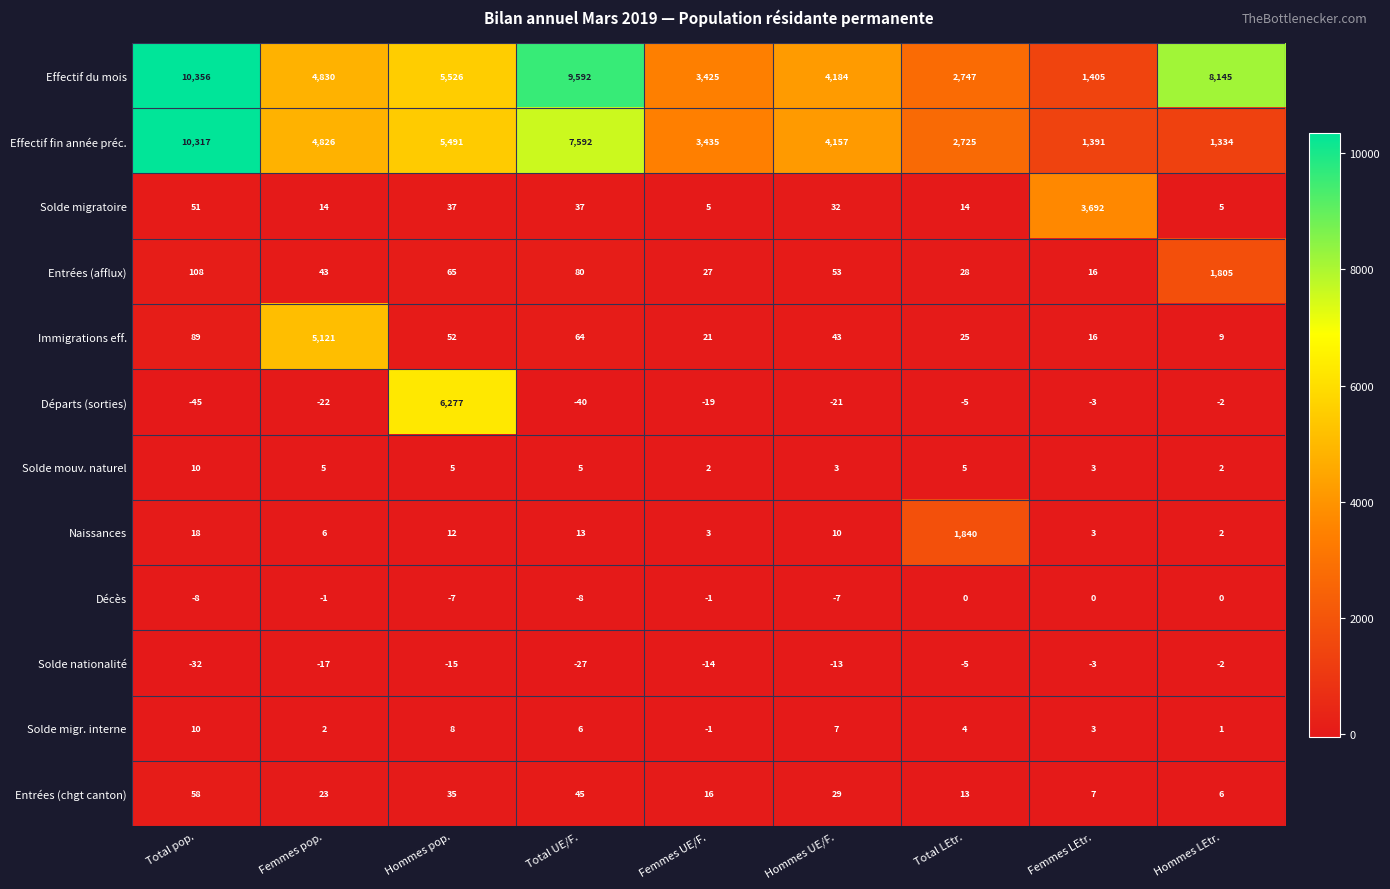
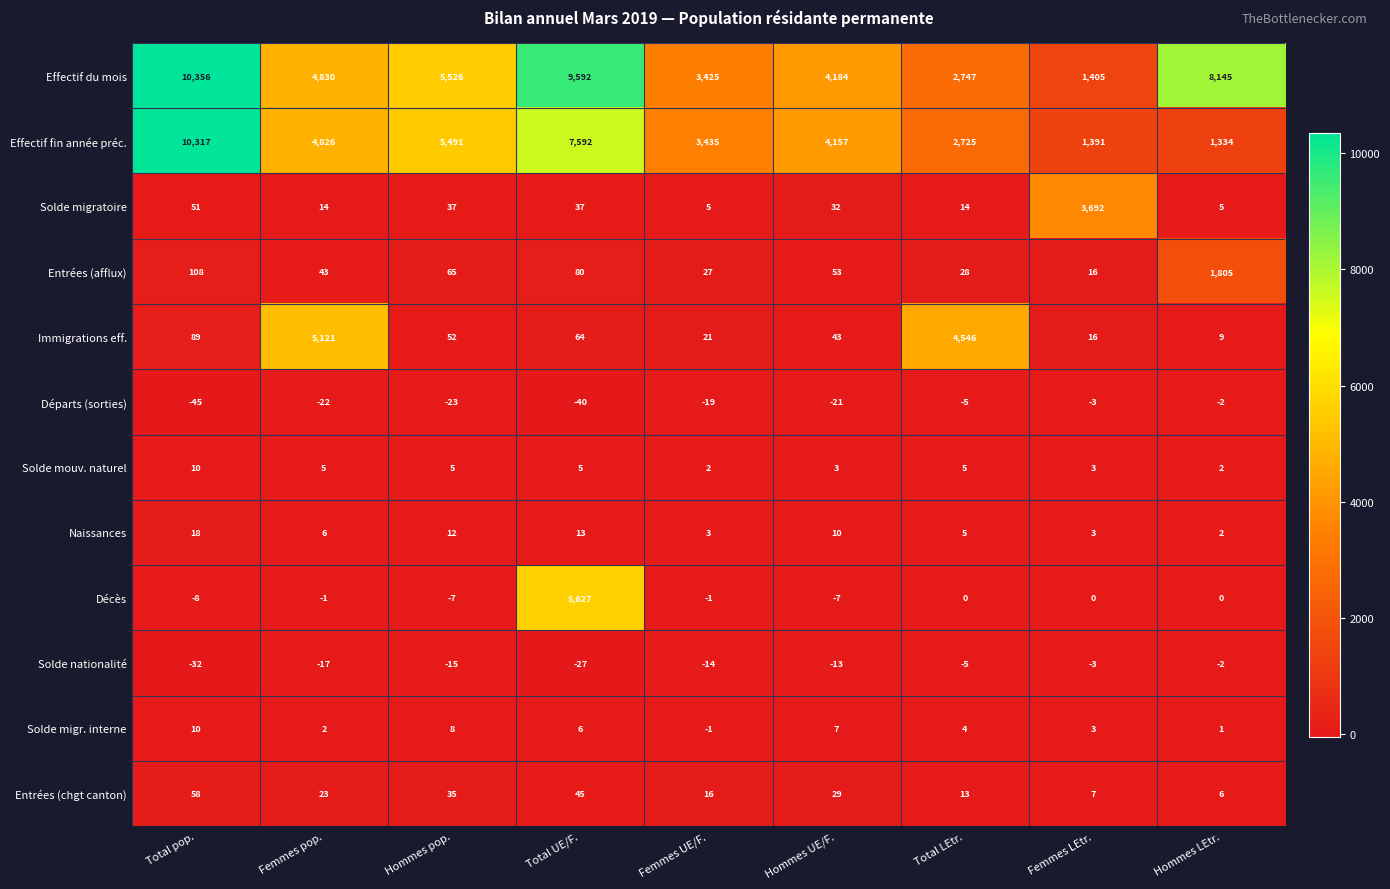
  {
    "Effectif du mois": {
      "Total pop.": "10,356",
      "Femmes pop.": "4,830",
      "Hommes pop.": "5,526",
      "Total UE/F.": "9,592",
      "Femmes UE/F.": "3,425",
      "Hommes UE/F.": "4,184",
      "Total LEtr.": "2,747",
      "Femmes LEtr.": "1,405",
      "Hommes LEtr.": "8,145"
    },
    "Effectif fin année préc.": {
      "Total pop.": "10,317",
      "Femmes pop.": "4,826",
      "Hommes pop.": "5,491",
      "Total UE/F.": "7,592",
      "Femmes UE/F.": "3,435",
      "Hommes UE/F.": "4,157",
      "Total LEtr.": "2,725",
      "Femmes LEtr.": "1,391",
      "Hommes LEtr.": "1,334"
    },
    "Solde migratoire": {
      "Total pop.": "51",
      "Femmes pop.": "14",
      "Hommes pop.": "37",
      "Total UE/F.": "37",
      "Femmes UE/F.": "5",
      "Hommes UE/F.": "32",
      "Total LEtr.": "14",
      "Femmes LEtr.": "3,692",
      "Hommes LEtr.": "5"
    },
    "Entrées (afflux)": {
      "Total pop.": "108",
      "Femmes pop.": "43",
      "Hommes pop.": "65",
      "Total UE/F.": "80",
      "Femmes UE/F.": "27",
      "Hommes UE/F.": "53",
      "Total LEtr.": "28",
      "Femmes LEtr.": "16",
      "Hommes LEtr.": "1,805"
    },
    "Immigrations eff.": {
      "Total pop.": "89",
      "Femmes pop.": "5,121",
      "Hommes pop.": "52",
      "Total UE/F.": "64",
      "Femmes UE/F.": "21",
      "Hommes UE/F.": "43",
-     "Total LEtr.": "25",
+     "Total LEtr.": "4,546",
      "Femmes LEtr.": "16",
      "Hommes LEtr.": "9"
    },
    "Départs (sorties)": {
      "Total pop.": "-45",
      "Femmes pop.": "-22",
-     "Hommes pop.": "6,277",
+     "Hommes pop.": "-23",
      "Total UE/F.": "-40",
      "Femmes UE/F.": "-19",
      "Hommes UE/F.": "-21",
      "Total LEtr.": "-5",
      "Femmes LEtr.": "-3",
      "Hommes LEtr.": "-2"
    },
    "Solde mouv. naturel": {
      "Total pop.": "10",
      "Femmes pop.": "5",
      "Hommes pop.": "5",
      "Total UE/F.": "5",
      "Femmes UE/F.": "2",
      "Hommes UE/F.": "3",
      "Total LEtr.": "5",
      "Femmes LEtr.": "3",
      "Hommes LEtr.": "2"
    },
    "Naissances": {
      "Total pop.": "18",
      "Femmes pop.": "6",
      "Hommes pop.": "12",
      "Total UE/F.": "13",
      "Femmes UE/F.": "3",
      "Hommes UE/F.": "10",
-     "Total LEtr.": "1,840",
+     "Total LEtr.": "5",
      "Femmes LEtr.": "3",
      "Hommes LEtr.": "2"
    },
    "Décès": {
      "Total pop.": "-8",
      "Femmes pop.": "-1",
      "Hommes pop.": "-7",
-     "Total UE/F.": "-8",
+     "Total UE/F.": "5,627",
      "Femmes UE/F.": "-1",
      "Hommes UE/F.": "-7",
      "Total LEtr.": "0",
      "Femmes LEtr.": "0",
      "Hommes LEtr.": "0"
    },
    "Solde nationalité": {
      "Total pop.": "-32",
      "Femmes pop.": "-17",
      "Hommes pop.": "-15",
      "Total UE/F.": "-27",
      "Femmes UE/F.": "-14",
      "Hommes UE/F.": "-13",
      "Total LEtr.": "-5",
      "Femmes LEtr.": "-3",
      "Hommes LEtr.": "-2"
    },
    "Solde migr. interne": {
      "Total pop.": "10",
      "Femmes pop.": "2",
      "Hommes pop.": "8",
      "Total UE/F.": "6",
      "Femmes UE/F.": "-1",
      "Hommes UE/F.": "7",
      "Total LEtr.": "4",
      "Femmes LEtr.": "3",
      "Hommes LEtr.": "1"
    },
    "Entrées (chgt canton)": {
      "Total pop.": "58",
      "Femmes pop.": "23",
      "Hommes pop.": "35",
      "Total UE/F.": "45",
      "Femmes UE/F.": "16",
      "Hommes UE/F.": "29",
      "Total LEtr.": "13",
      "Femmes LEtr.": "7",
      "Hommes LEtr.": "6"
    }
  }
